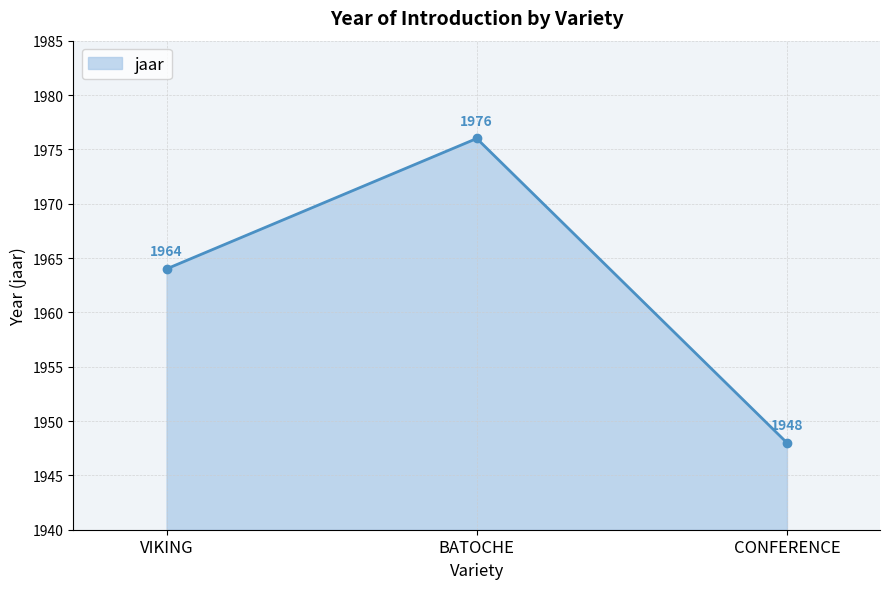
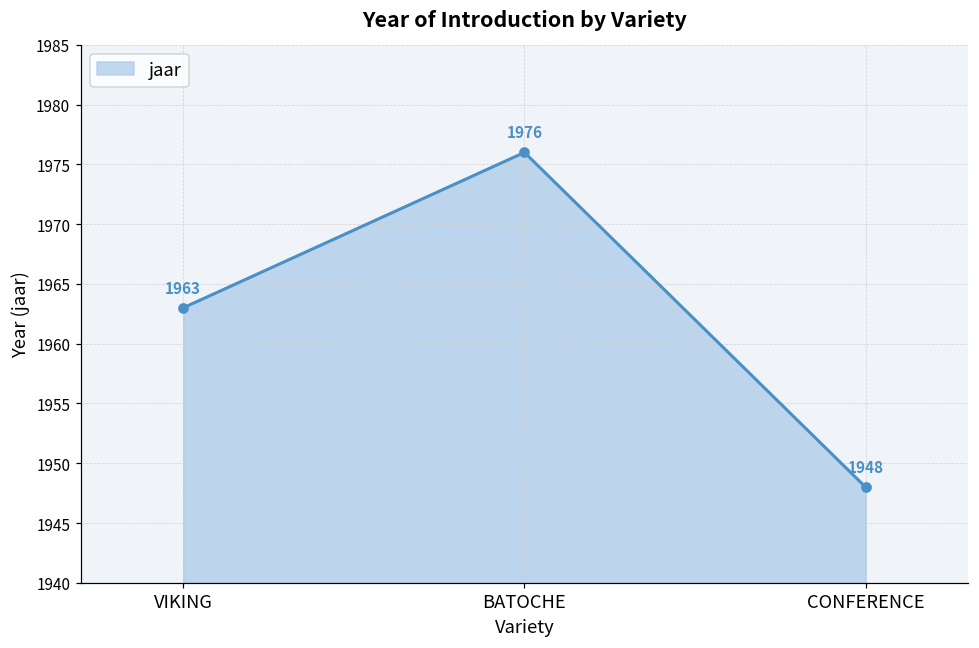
  {
-   "VIKING": 1964,
+   "VIKING": 1963,
    "BATOCHE": 1976,
    "CONFERENCE": 1948
  }
